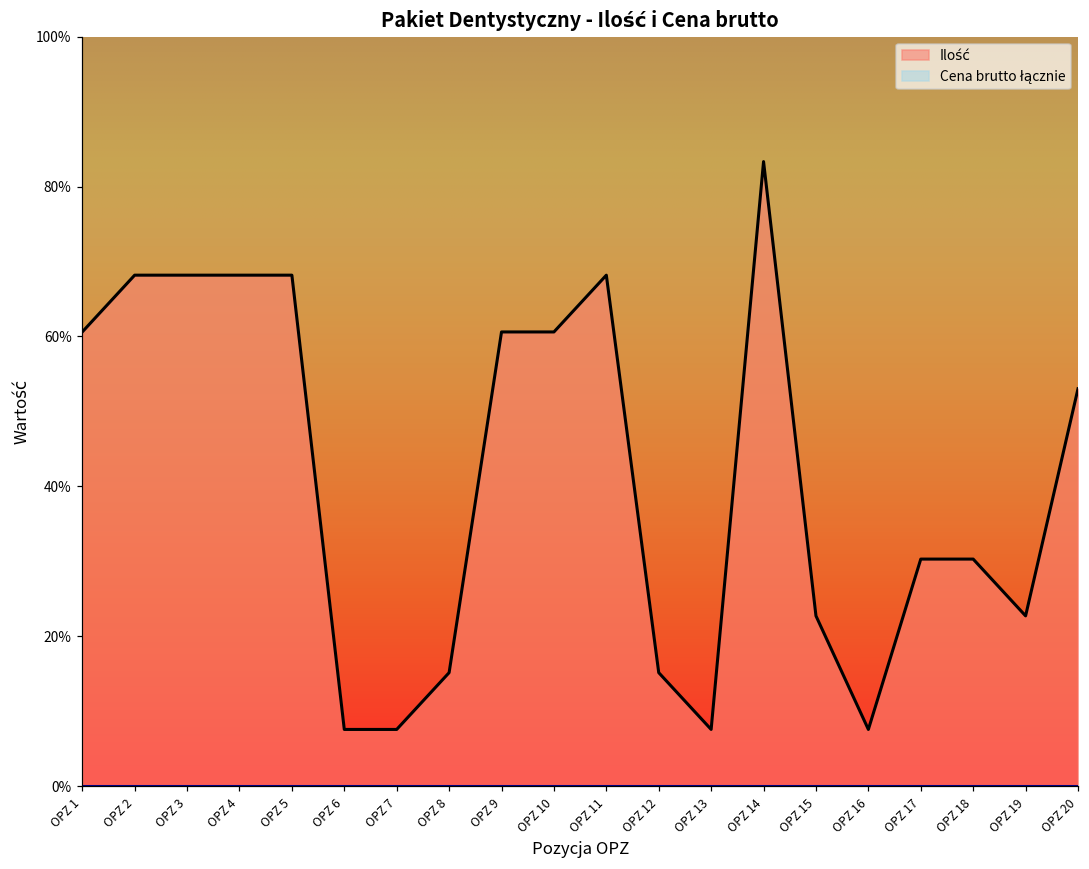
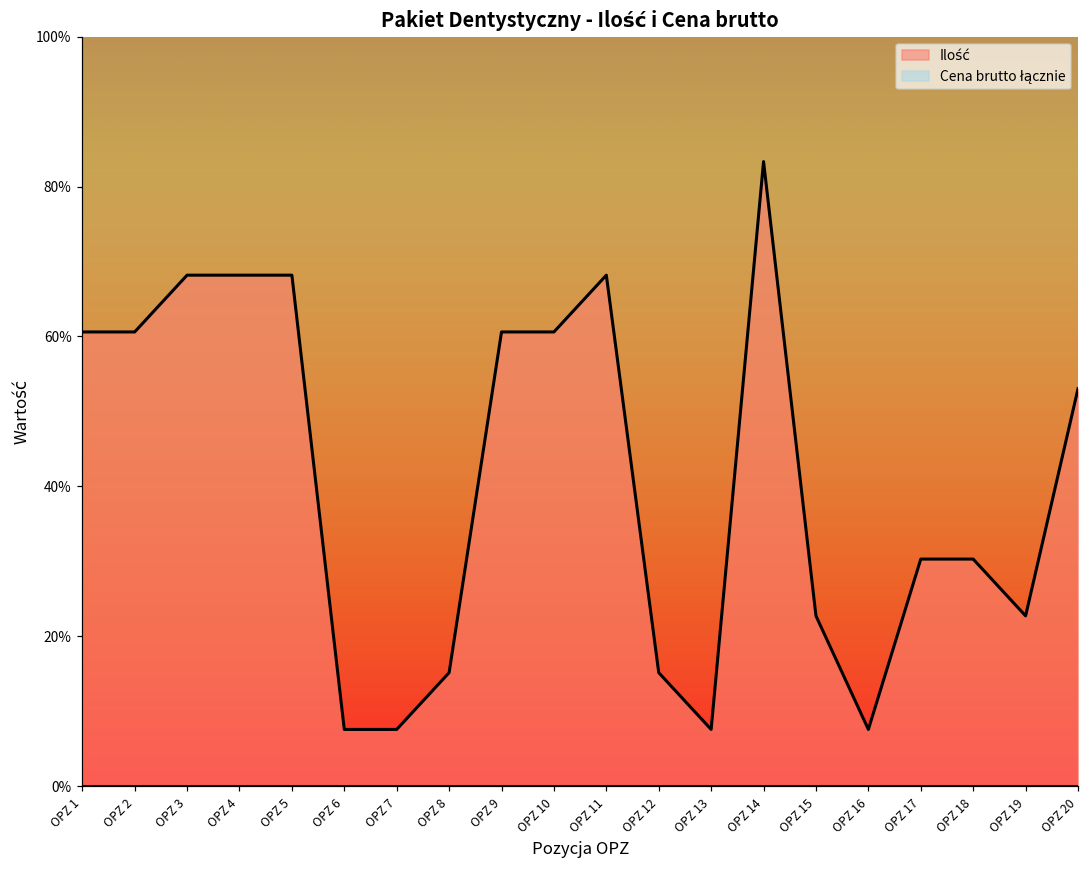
  {
    "Ilość": {
      "OPZ 1": "61%",
-     "OPZ 2": "68%",
+     "OPZ 2": "61%",
      "OPZ 3": "68%",
      "OPZ 4": "68%",
      "OPZ 5": "68%",
      "OPZ 6": "8%",
      "OPZ 7": "8%",
      "OPZ 8": "15%",
      "OPZ 9": "61%",
      "OPZ 10": "61%",
      "OPZ 11": "68%",
      "OPZ 12": "15%",
      "OPZ 13": "8%",
      "OPZ 14": "83%",
      "OPZ 15": "23%",
      "OPZ 16": "8%",
      "OPZ 17": "30%",
      "OPZ 18": "30%",
      "OPZ 19": "23%",
      "OPZ 20": "53%"
    },
    "Cena brutto łącznie": {
      "OPZ 1": "0%",
      "OPZ 2": "0%",
      "OPZ 3": "0%",
      "OPZ 4": "0%",
      "OPZ 5": "0%",
      "OPZ 6": "0%",
      "OPZ 7": "0%",
      "OPZ 8": "0%",
      "OPZ 9": "0%",
      "OPZ 10": "0%",
      "OPZ 11": "0%",
      "OPZ 12": "0%",
      "OPZ 13": "0%",
      "OPZ 14": "0%",
      "OPZ 15": "0%",
      "OPZ 16": "0%",
      "OPZ 17": "0%",
      "OPZ 18": "0%",
      "OPZ 19": "0%",
      "OPZ 20": "0%"
    }
  }
